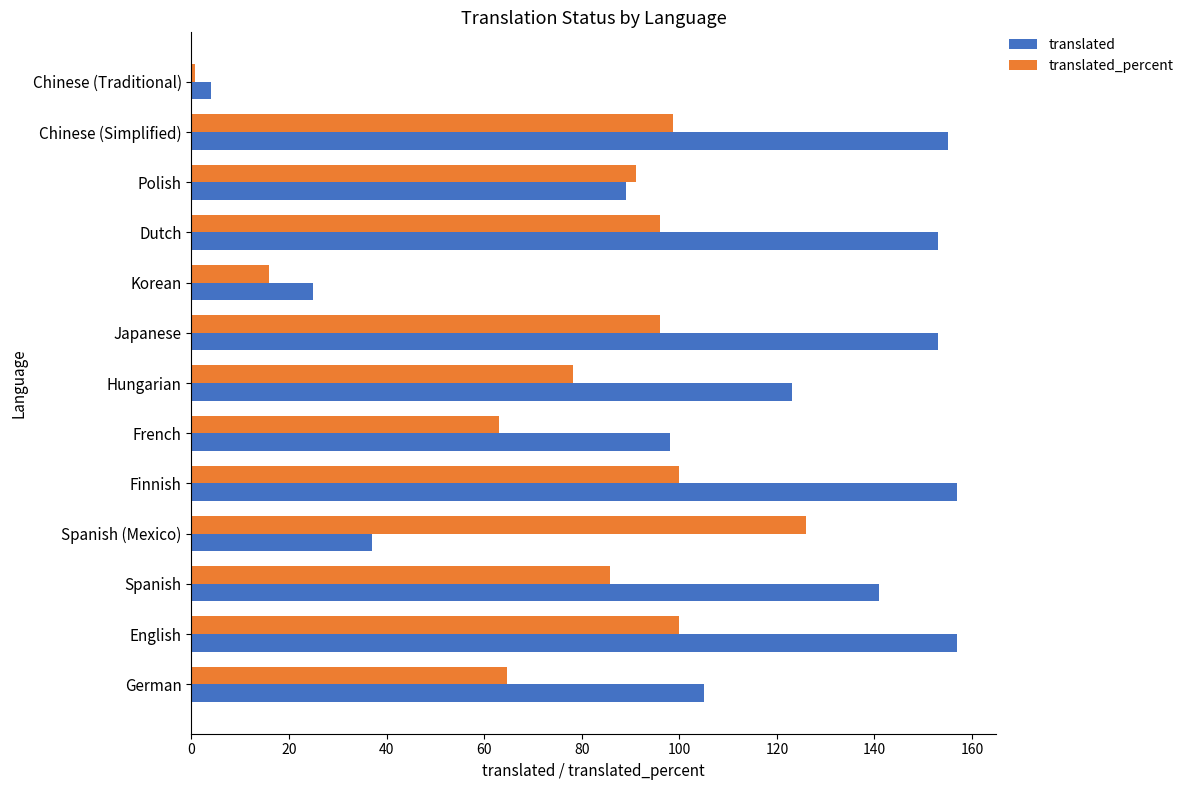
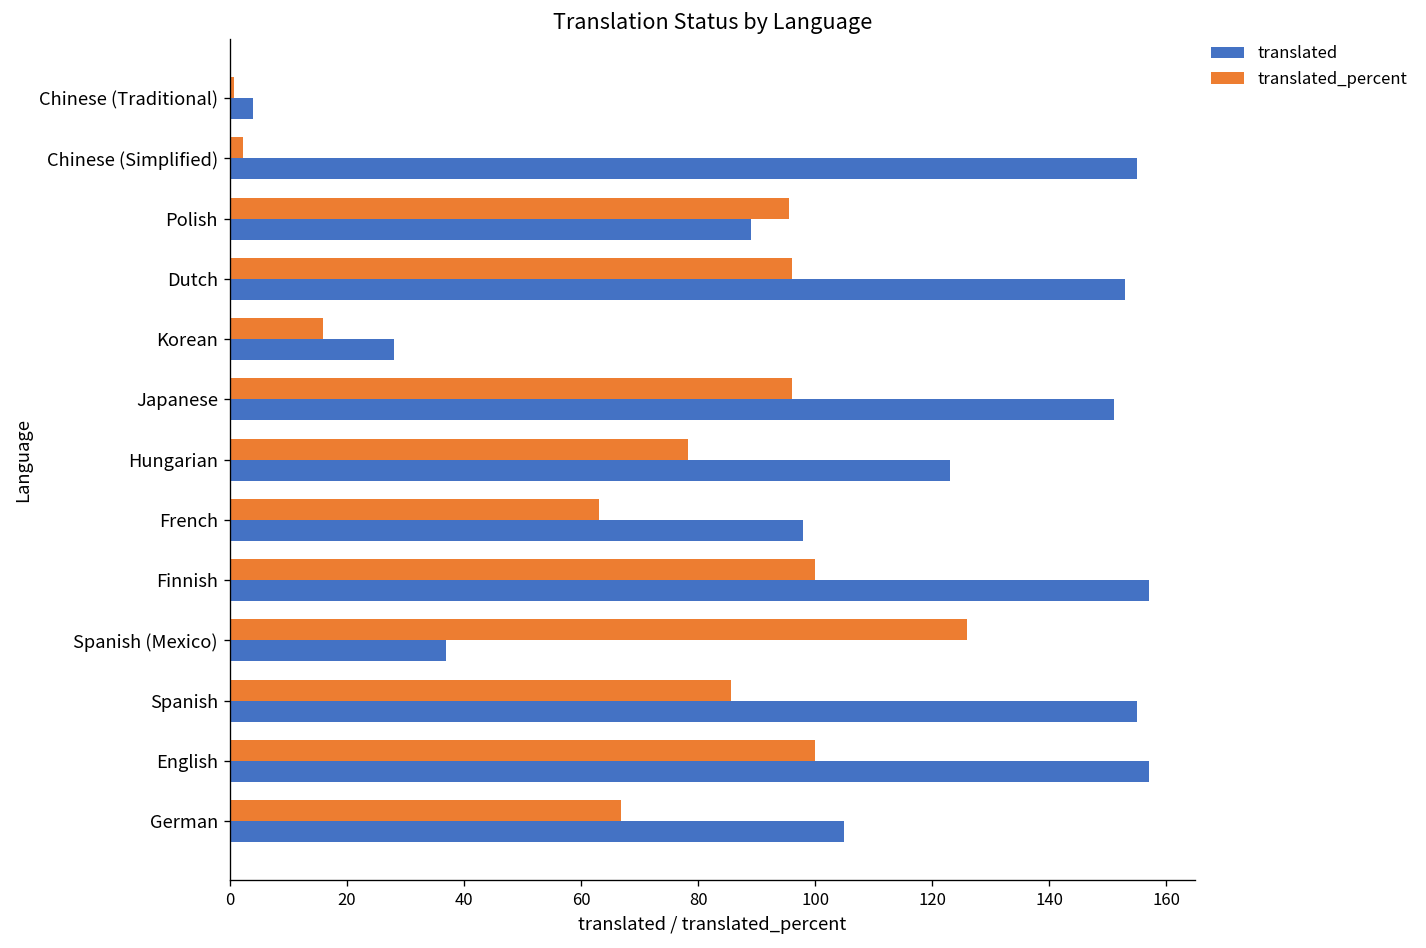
  {
    "translated": {
      "Chinese (Traditional)": 4,
      "Chinese (Simplified)": 155,
      "Polish": 89,
      "Dutch": 153,
-     "Korean": 25,
-     "Japanese": 153,
+     "Korean": 28,
+     "Japanese": 151,
      "Hungarian": 123,
      "French": 98,
      "Finnish": 157,
      "Spanish (Mexico)": 37,
-     "Spanish": 141,
+     "Spanish": 155,
      "English": 157,
      "German": 105
    },
    "translated_percent": {
      "Chinese (Traditional)": 1,
-     "Chinese (Simplified)": 99,
-     "Polish": 91,
+     "Chinese (Simplified)": 2,
+     "Polish": 96,
      "Dutch": 96,
      "Korean": 16,
      "Japanese": 96,
      "Hungarian": 78,
      "French": 63,
      "Finnish": 100,
      "Spanish (Mexico)": 126,
      "Spanish": 86,
      "English": 100,
-     "German": 65
+     "German": 67
    }
  }
